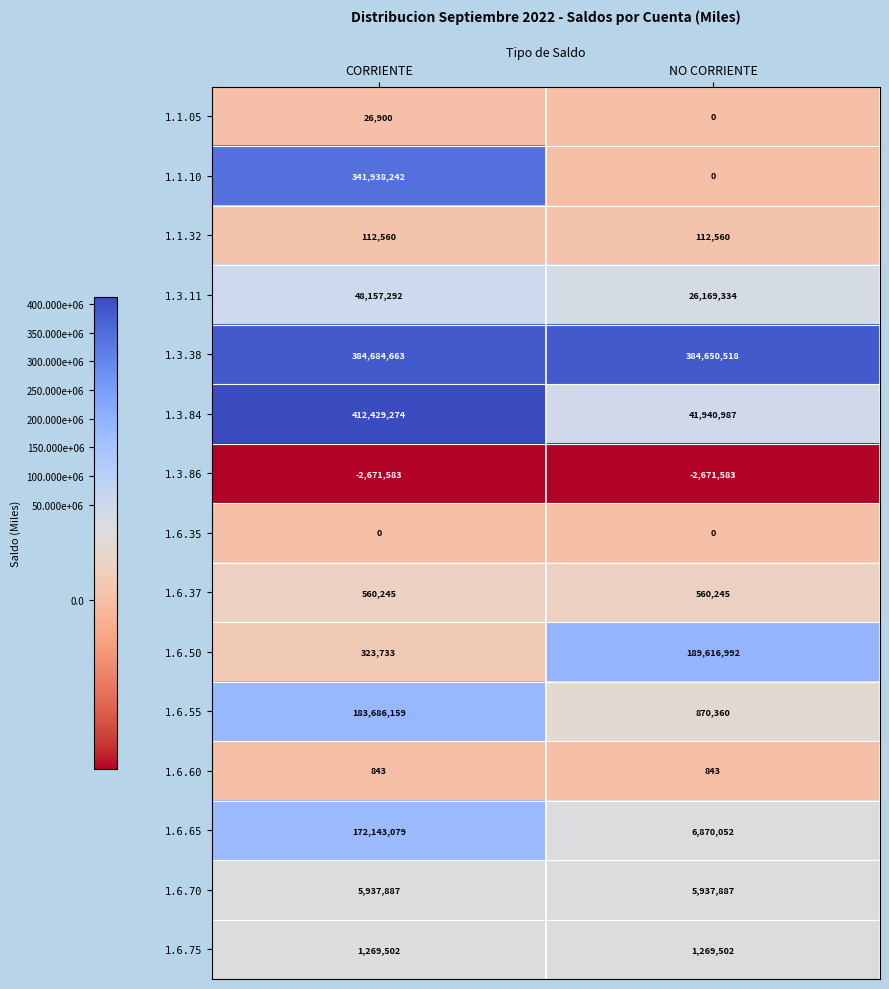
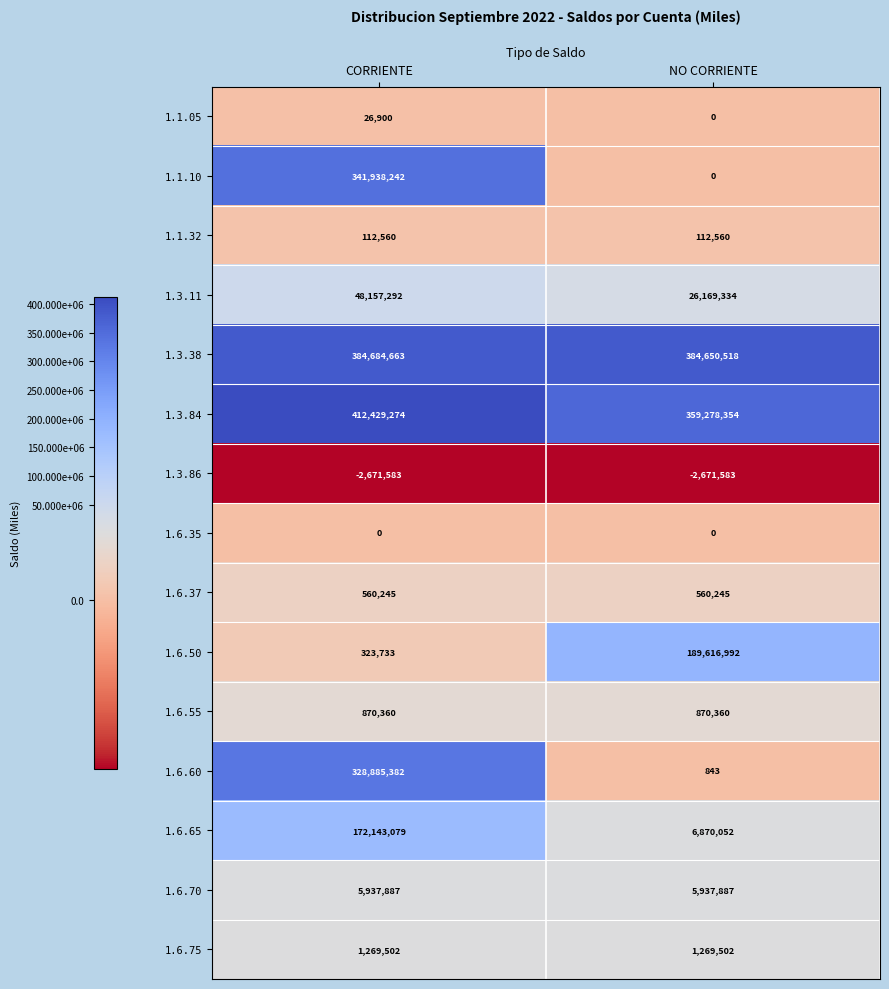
  {
    "1.1.05": {
      "CORRIENTE": "26,900",
      "NO CORRIENTE": "0"
    },
    "1.1.10": {
      "CORRIENTE": "341,938,242",
      "NO CORRIENTE": "0"
    },
    "1.1.32": {
      "CORRIENTE": "112,560",
      "NO CORRIENTE": "112,560"
    },
    "1.3.11": {
      "CORRIENTE": "48,157,292",
      "NO CORRIENTE": "26,169,334"
    },
    "1.3.38": {
      "CORRIENTE": "384,684,663",
      "NO CORRIENTE": "384,650,518"
    },
    "1.3.84": {
      "CORRIENTE": "412,429,274",
-     "NO CORRIENTE": "41,940,987"
+     "NO CORRIENTE": "359,278,354"
    },
    "1.3.86": {
      "CORRIENTE": "-2,671,583",
      "NO CORRIENTE": "-2,671,583"
    },
    "1.6.35": {
      "CORRIENTE": "0",
      "NO CORRIENTE": "0"
    },
    "1.6.37": {
      "CORRIENTE": "560,245",
      "NO CORRIENTE": "560,245"
    },
    "1.6.50": {
      "CORRIENTE": "323,733",
      "NO CORRIENTE": "189,616,992"
    },
    "1.6.55": {
-     "CORRIENTE": "183,686,159",
+     "CORRIENTE": "870,360",
      "NO CORRIENTE": "870,360"
    },
    "1.6.60": {
-     "CORRIENTE": "843",
+     "CORRIENTE": "328,885,382",
      "NO CORRIENTE": "843"
    },
    "1.6.65": {
      "CORRIENTE": "172,143,079",
      "NO CORRIENTE": "6,870,052"
    },
    "1.6.70": {
      "CORRIENTE": "5,937,887",
      "NO CORRIENTE": "5,937,887"
    },
    "1.6.75": {
      "CORRIENTE": "1,269,502",
      "NO CORRIENTE": "1,269,502"
    }
  }
